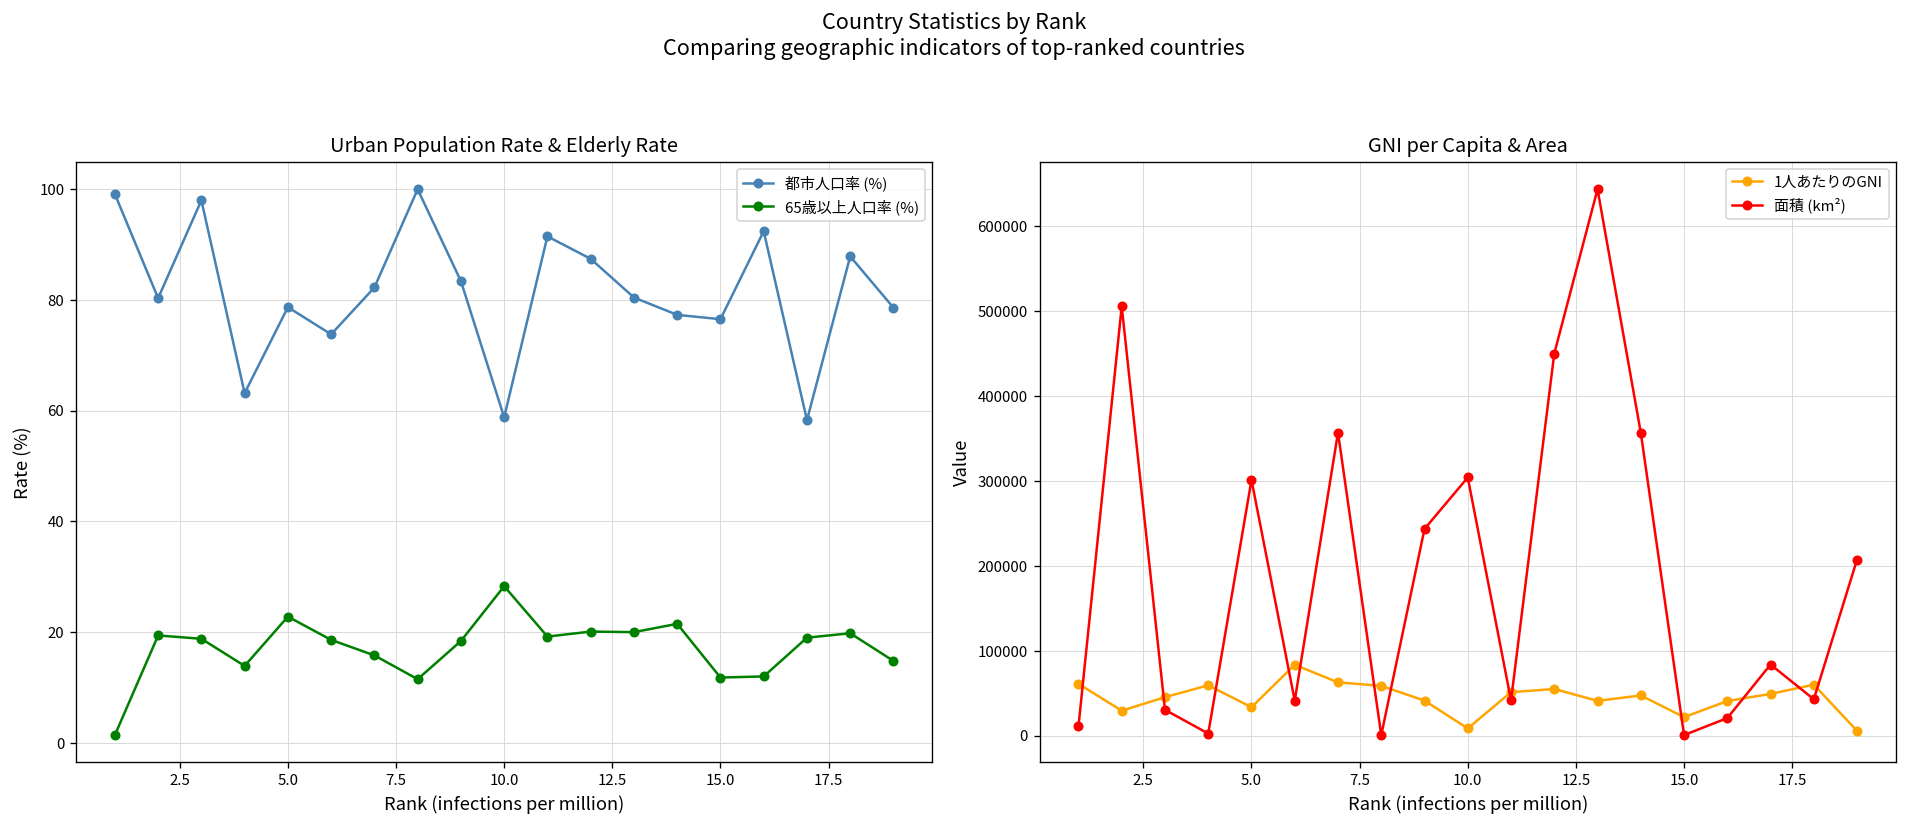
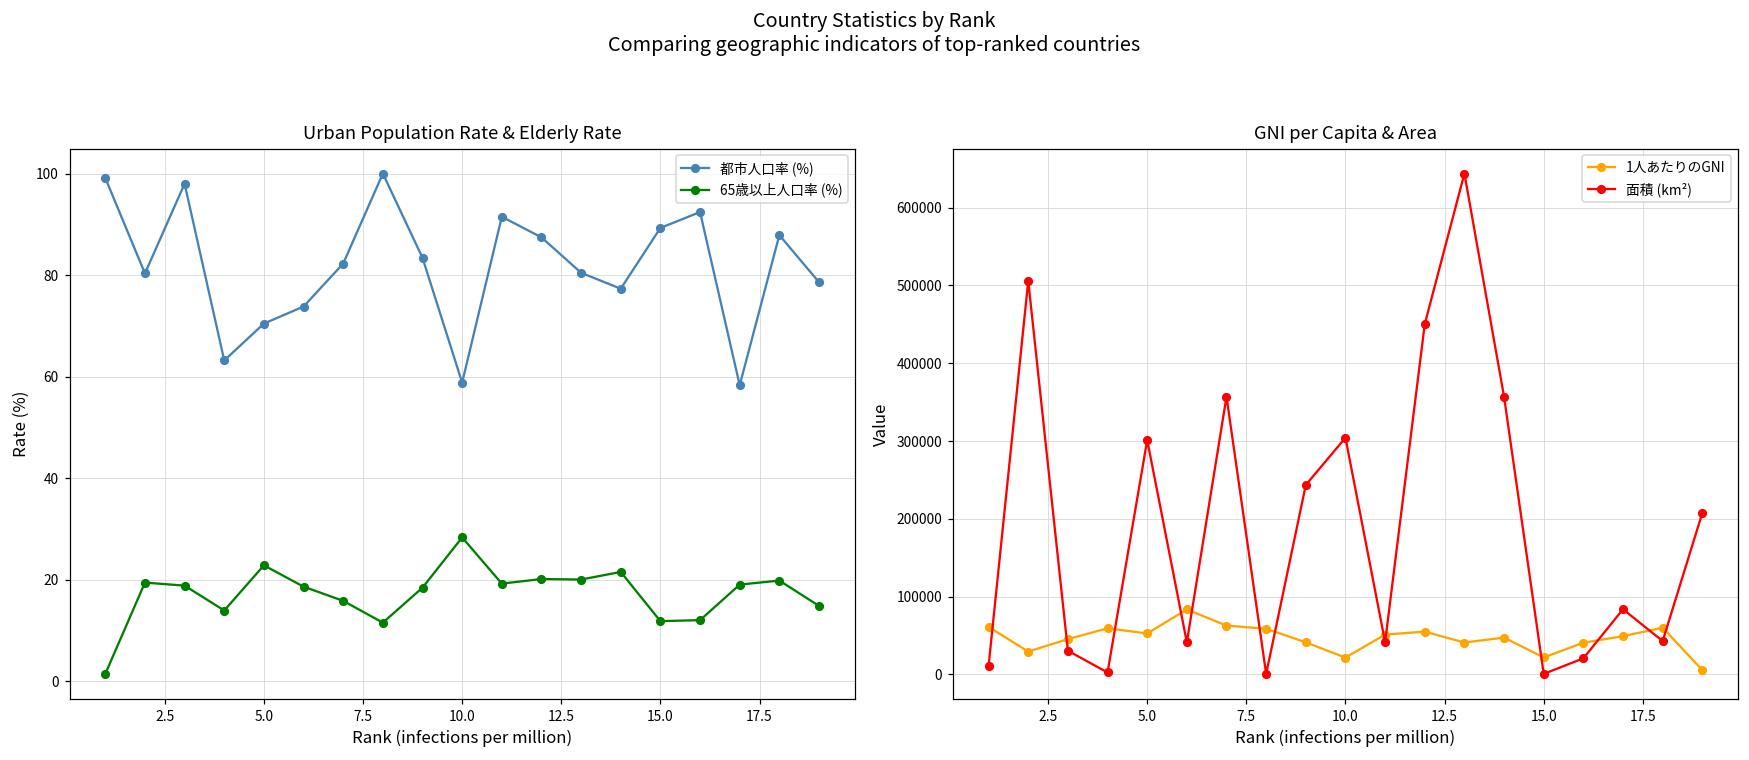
  {
    "Urban Population Rate & Elderly Rate": {
      "都市人口率 (%)": {
-       "5.0": 79,
+       "5.0": 70,
        "10.0": 59,
-       "15.0": 77
+       "15.0": 89
      },
      "65歳以上人口率 (%)": {
        "5.0": 23,
        "10.0": 28,
        "15.0": 12
      }
    },
    "GNI per Capita & Area": {
      "1人あたりのGNI": {
-       "5.0": 30000,
-       "10.0": 10000,
+       "5.0": 50000,
+       "10.0": 20000,
        "15.0": 20000
      },
      "面積 (km²)": {
        "5.0": 300000,
        "10.0": 300000,
        "15.0": 0
      }
    }
  }
